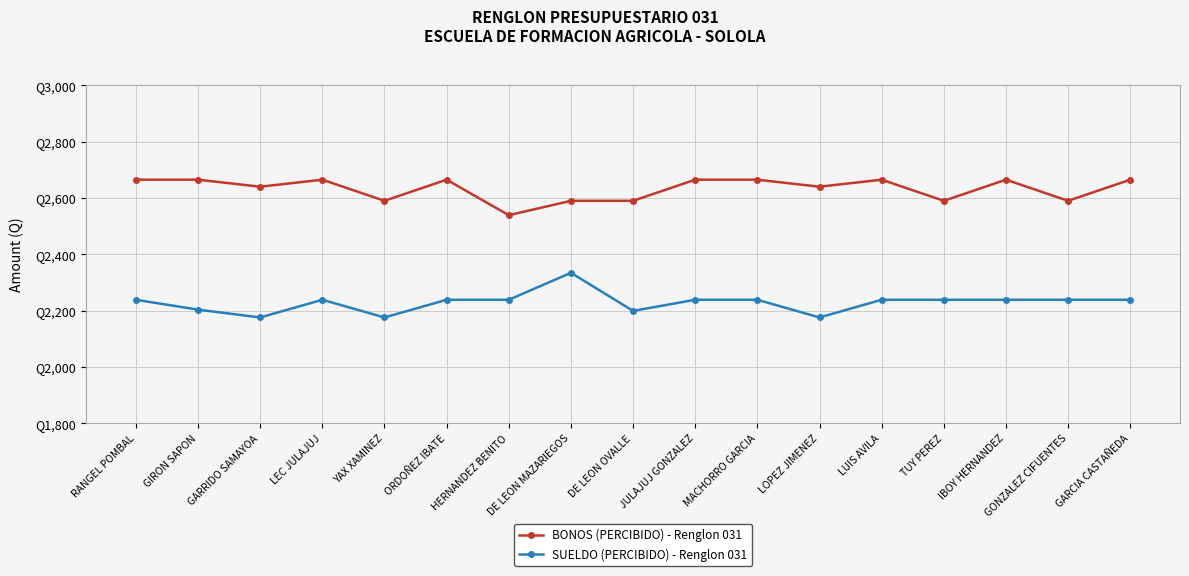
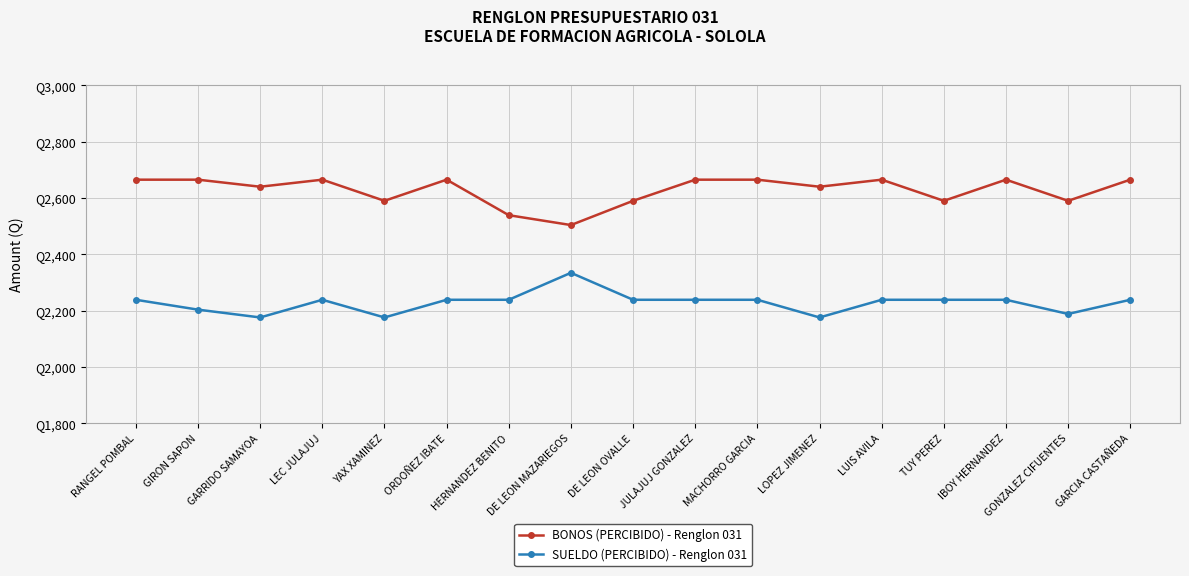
  {
    "BONOS (PERCIBIDO) - Renglon 031": {
      "RANGEL POMBAL": "Q2,670",
      "GIRON SAPON": "Q2,670",
      "GARRIDO SAMAYOA": "Q2,640",
      "LEC JULAJUJ": "Q2,670",
      "YAX XAMINEZ": "Q2,590",
      "ORDOÑEZ IBATE": "Q2,670",
      "HERNANDEZ BENITO": "Q2,540",
-     "DE LEON MAZARIEGOS": "Q2,590",
+     "DE LEON MAZARIEGOS": "Q2,500",
      "DE LEON OVALLE": "Q2,590",
      "JULAJUJ GONZALEZ": "Q2,670",
      "MACHORRO GARCIA": "Q2,670",
      "LOPEZ JIMENEZ": "Q2,640",
      "LUIS AVILA": "Q2,670",
      "TUY PEREZ": "Q2,590",
      "IBOY HERNANDEZ": "Q2,670",
      "GONZALEZ CIFUENTES": "Q2,590",
      "GARCIA CASTAÑEDA": "Q2,670"
    },
    "SUELDO (PERCIBIDO) - Renglon 031": {
      "RANGEL POMBAL": "Q2,240",
      "GIRON SAPON": "Q2,200",
      "GARRIDO SAMAYOA": "Q2,180",
      "LEC JULAJUJ": "Q2,240",
      "YAX XAMINEZ": "Q2,180",
      "ORDOÑEZ IBATE": "Q2,240",
      "HERNANDEZ BENITO": "Q2,240",
      "DE LEON MAZARIEGOS": "Q2,330",
-     "DE LEON OVALLE": "Q2,200",
+     "DE LEON OVALLE": "Q2,240",
      "JULAJUJ GONZALEZ": "Q2,240",
      "MACHORRO GARCIA": "Q2,240",
      "LOPEZ JIMENEZ": "Q2,180",
      "LUIS AVILA": "Q2,240",
      "TUY PEREZ": "Q2,240",
      "IBOY HERNANDEZ": "Q2,240",
-     "GONZALEZ CIFUENTES": "Q2,240",
+     "GONZALEZ CIFUENTES": "Q2,190",
      "GARCIA CASTAÑEDA": "Q2,240"
    }
  }
